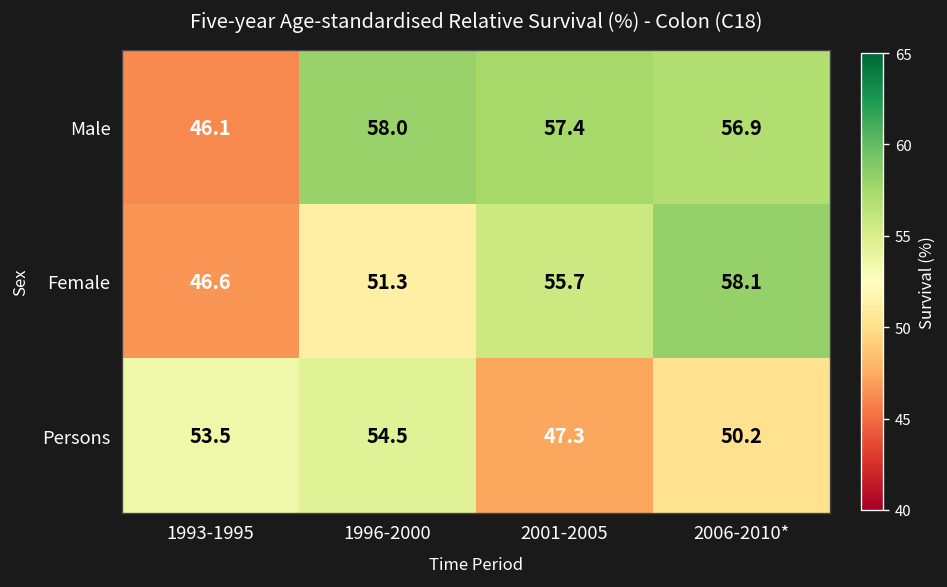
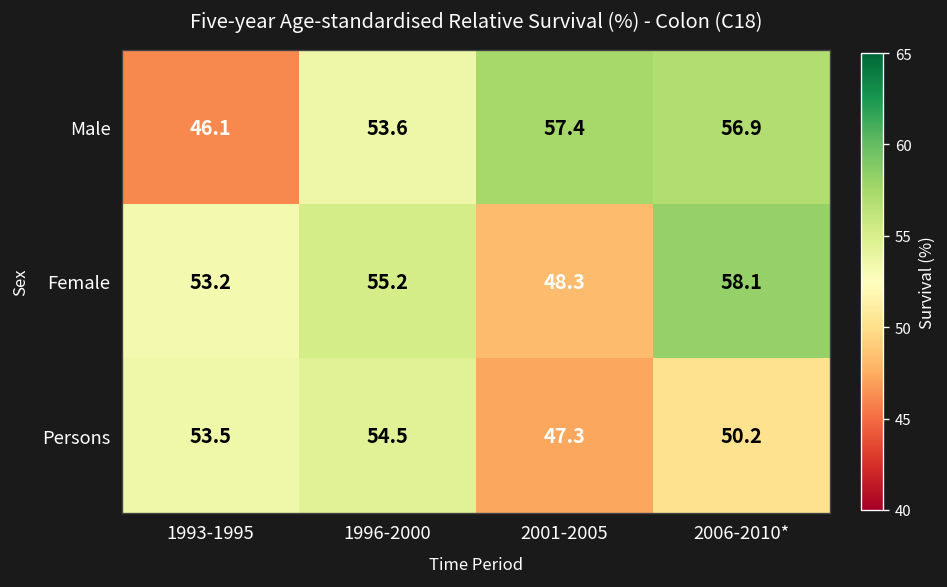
  {
    "Male": {
      "1993-1995": 46.1,
-     "1996-2000": 58.0,
+     "1996-2000": 53.6,
      "2001-2005": 57.4,
      "2006-2010*": 56.9
    },
    "Female": {
-     "1993-1995": 46.6,
-     "1996-2000": 51.3,
-     "2001-2005": 55.7,
+     "1993-1995": 53.2,
+     "1996-2000": 55.2,
+     "2001-2005": 48.3,
      "2006-2010*": 58.1
    },
    "Persons": {
      "1993-1995": 53.5,
      "1996-2000": 54.5,
      "2001-2005": 47.3,
      "2006-2010*": 50.2
    }
  }
